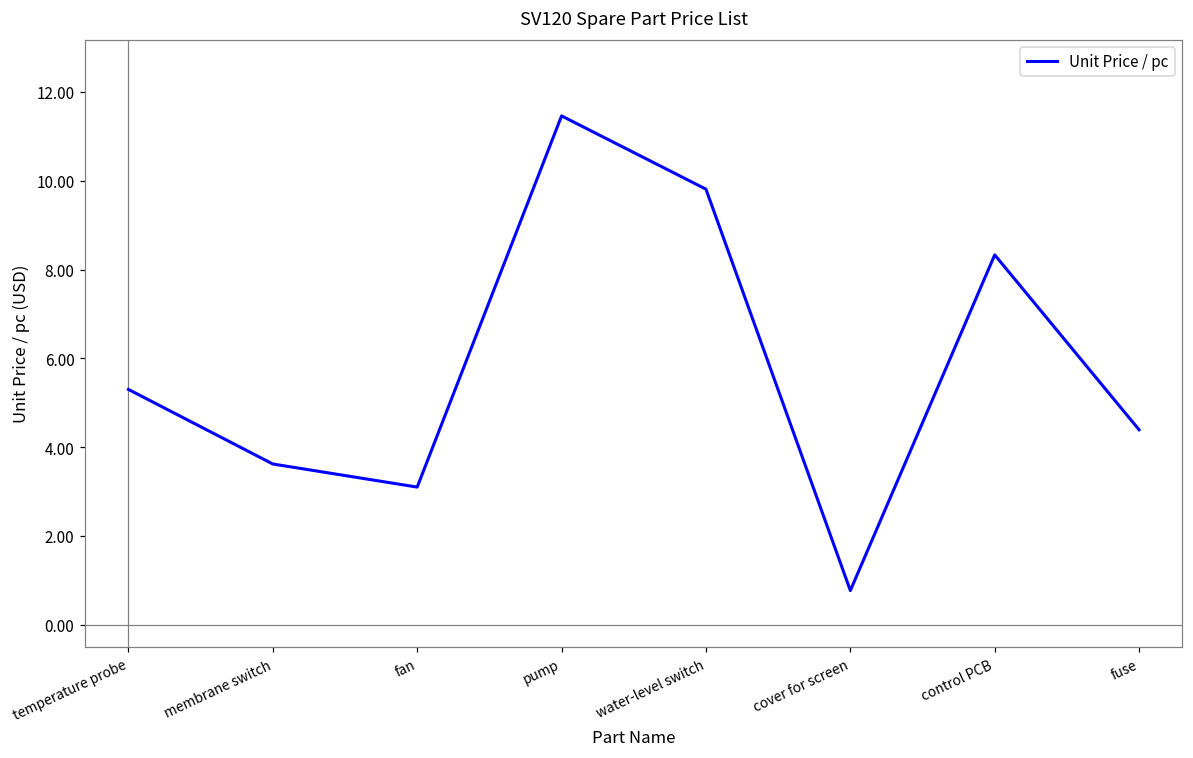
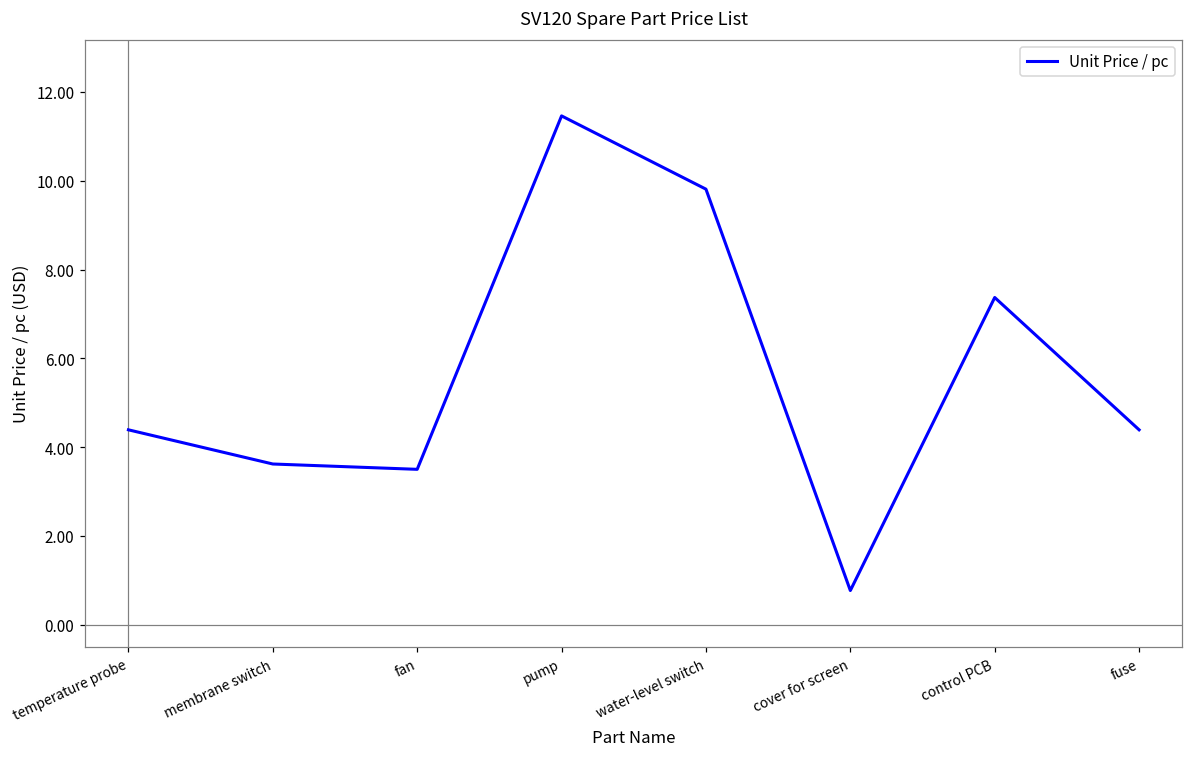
  {
-   "temperature probe": 5.3,
+   "temperature probe": 4.4,
    "membrane switch": 3.6,
-   "fan": 3.1,
+   "fan": 3.5,
    "pump": 11.5,
    "water-level switch": 9.8,
    "cover for screen": 0.8,
-   "control PCB": 8.3,
+   "control PCB": 7.4,
    "fuse": 4.4
  }
